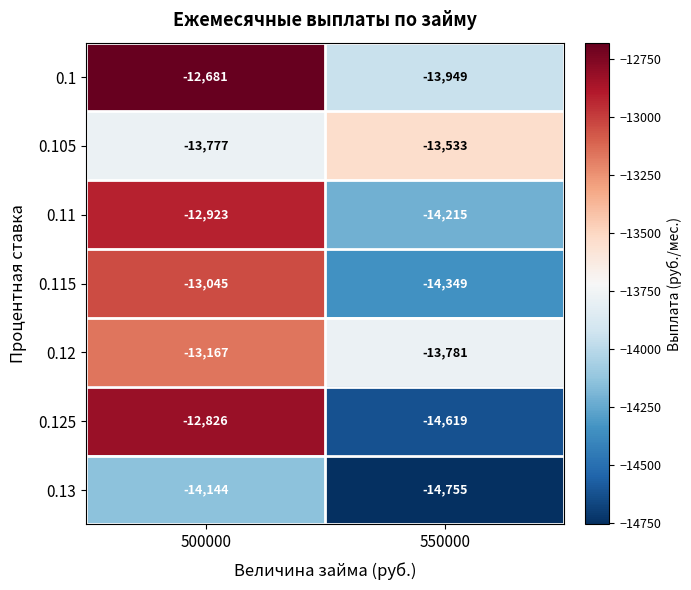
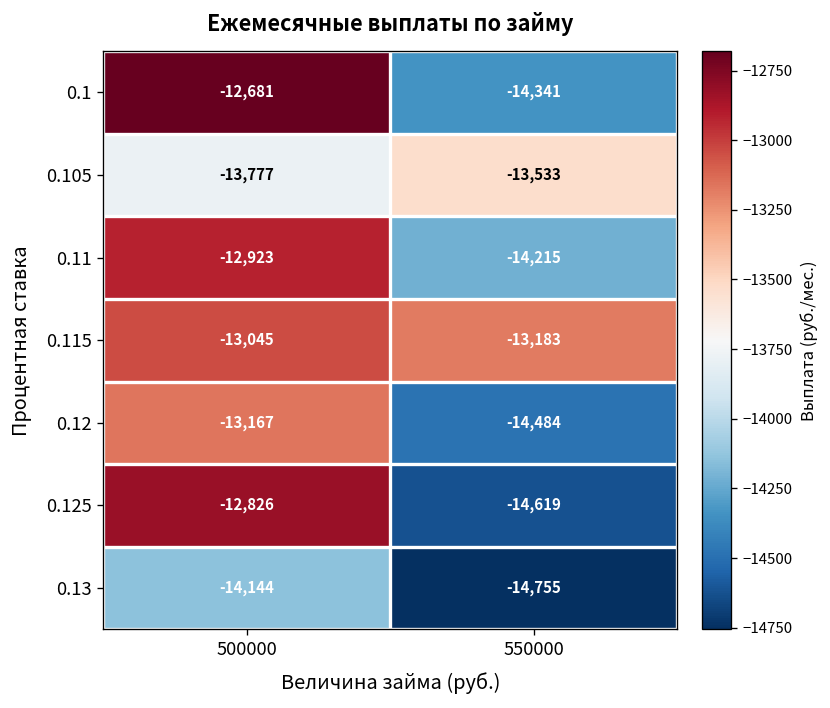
  {
    "0.1": {
      "500000": "-12,681",
-     "550000": "-13,949"
+     "550000": "-14,341"
    },
    "0.105": {
      "500000": "-13,777",
      "550000": "-13,533"
    },
    "0.11": {
      "500000": "-12,923",
      "550000": "-14,215"
    },
    "0.115": {
      "500000": "-13,045",
-     "550000": "-14,349"
+     "550000": "-13,183"
    },
    "0.12": {
      "500000": "-13,167",
-     "550000": "-13,781"
+     "550000": "-14,484"
    },
    "0.125": {
      "500000": "-12,826",
      "550000": "-14,619"
    },
    "0.13": {
      "500000": "-14,144",
      "550000": "-14,755"
    }
  }
